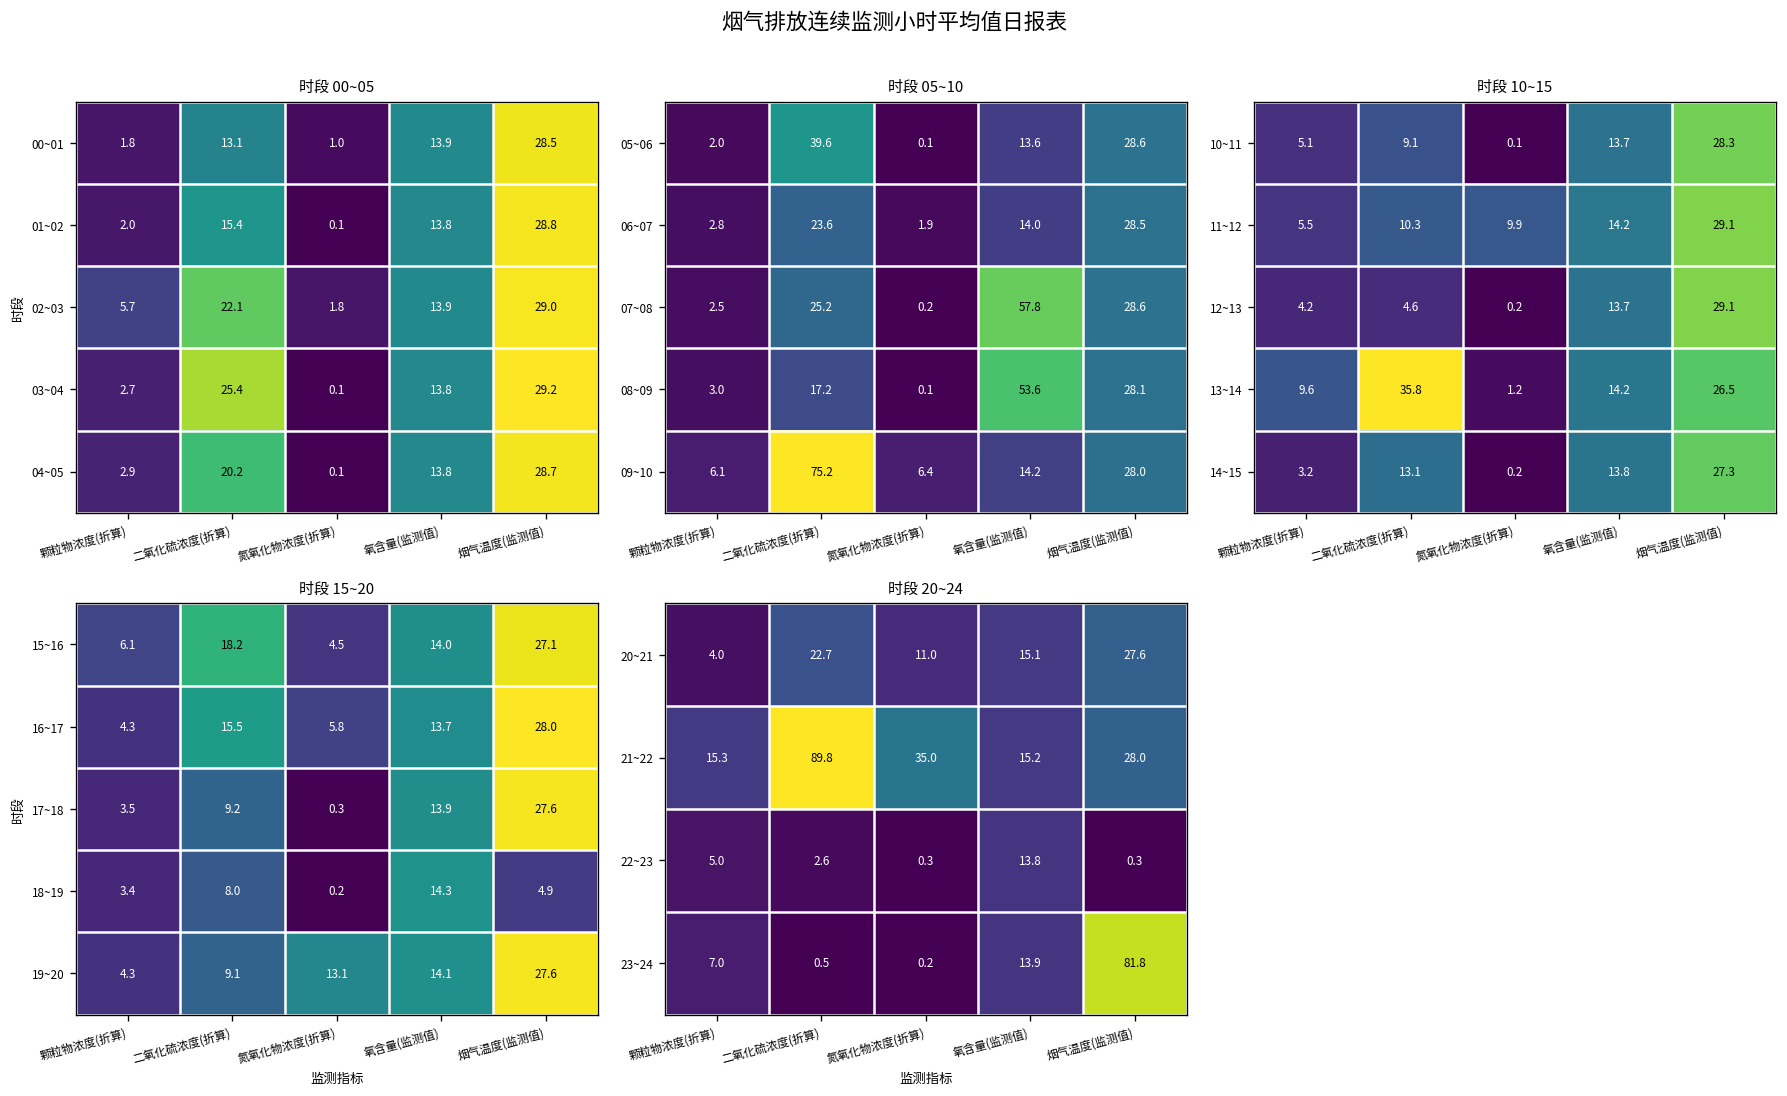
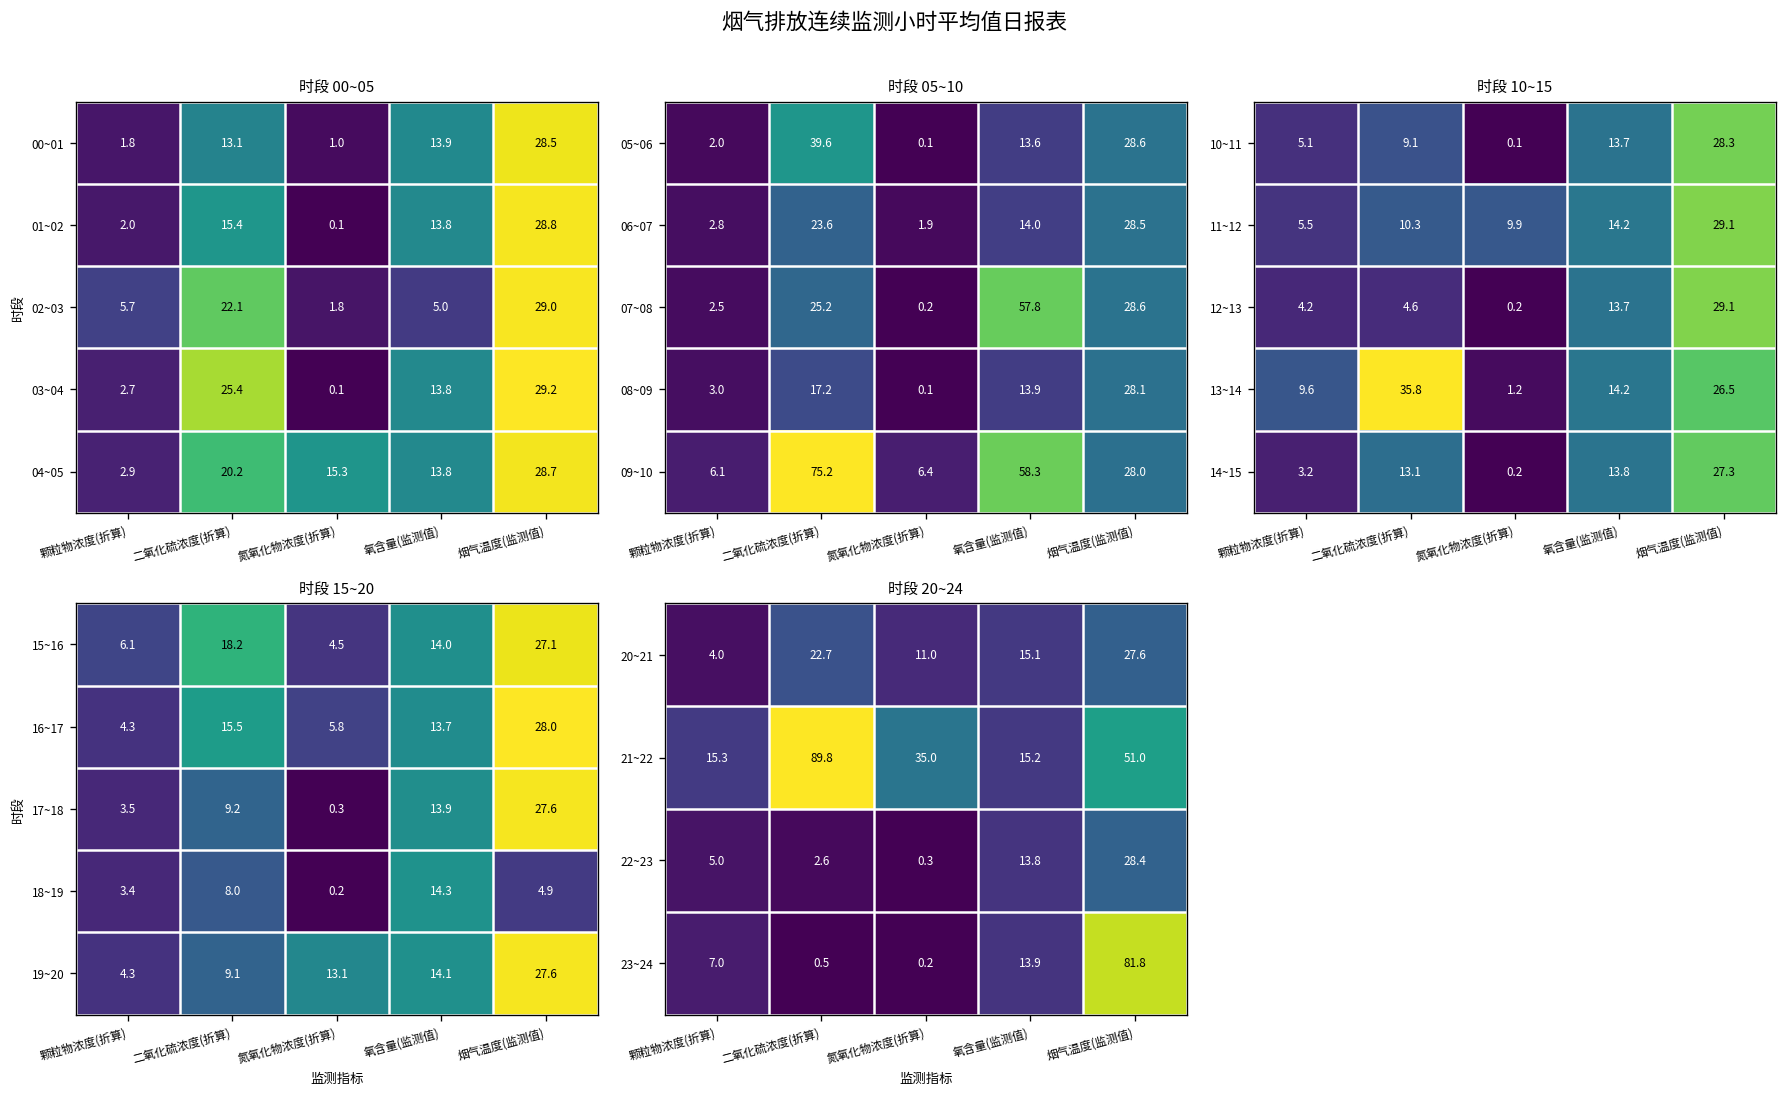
  {
    "时段 00~05": {
      "00~01": {
        "颗粒物浓度(折算)": 1.8,
        "二氧化硫浓度(折算)": 13.1,
        "氮氧化物浓度(折算)": 1.0,
        "氧含量(监测值)": 13.9,
        "烟气温度(监测值)": 28.5
      },
      "01~02": {
        "颗粒物浓度(折算)": 2.0,
        "二氧化硫浓度(折算)": 15.4,
        "氮氧化物浓度(折算)": 0.1,
        "氧含量(监测值)": 13.8,
        "烟气温度(监测值)": 28.8
      },
      "02~03": {
        "颗粒物浓度(折算)": 5.7,
        "二氧化硫浓度(折算)": 22.1,
        "氮氧化物浓度(折算)": 1.8,
-       "氧含量(监测值)": 13.9,
+       "氧含量(监测值)": 5.0,
        "烟气温度(监测值)": 29.0
      },
      "03~04": {
        "颗粒物浓度(折算)": 2.7,
        "二氧化硫浓度(折算)": 25.4,
        "氮氧化物浓度(折算)": 0.1,
        "氧含量(监测值)": 13.8,
        "烟气温度(监测值)": 29.2
      },
      "04~05": {
        "颗粒物浓度(折算)": 2.9,
        "二氧化硫浓度(折算)": 20.2,
-       "氮氧化物浓度(折算)": 0.1,
+       "氮氧化物浓度(折算)": 15.3,
        "氧含量(监测值)": 13.8,
        "烟气温度(监测值)": 28.7
      }
    },
    "时段 05~10": {
      "05~06": {
        "颗粒物浓度(折算)": 2.0,
        "二氧化硫浓度(折算)": 39.6,
        "氮氧化物浓度(折算)": 0.1,
        "氧含量(监测值)": 13.6,
        "烟气温度(监测值)": 28.6
      },
      "06~07": {
        "颗粒物浓度(折算)": 2.8,
        "二氧化硫浓度(折算)": 23.6,
        "氮氧化物浓度(折算)": 1.9,
        "氧含量(监测值)": 14.0,
        "烟气温度(监测值)": 28.5
      },
      "07~08": {
        "颗粒物浓度(折算)": 2.5,
        "二氧化硫浓度(折算)": 25.2,
        "氮氧化物浓度(折算)": 0.2,
        "氧含量(监测值)": 57.8,
        "烟气温度(监测值)": 28.6
      },
      "08~09": {
        "颗粒物浓度(折算)": 3.0,
        "二氧化硫浓度(折算)": 17.2,
        "氮氧化物浓度(折算)": 0.1,
-       "氧含量(监测值)": 53.6,
+       "氧含量(监测值)": 13.9,
        "烟气温度(监测值)": 28.1
      },
      "09~10": {
        "颗粒物浓度(折算)": 6.1,
        "二氧化硫浓度(折算)": 75.2,
        "氮氧化物浓度(折算)": 6.4,
-       "氧含量(监测值)": 14.2,
+       "氧含量(监测值)": 58.3,
        "烟气温度(监测值)": 28.0
      }
    },
    "时段 10~15": {
      "10~11": {
        "颗粒物浓度(折算)": 5.1,
        "二氧化硫浓度(折算)": 9.1,
        "氮氧化物浓度(折算)": 0.1,
        "氧含量(监测值)": 13.7,
        "烟气温度(监测值)": 28.3
      },
      "11~12": {
        "颗粒物浓度(折算)": 5.5,
        "二氧化硫浓度(折算)": 10.3,
        "氮氧化物浓度(折算)": 9.9,
        "氧含量(监测值)": 14.2,
        "烟气温度(监测值)": 29.1
      },
      "12~13": {
        "颗粒物浓度(折算)": 4.2,
        "二氧化硫浓度(折算)": 4.6,
        "氮氧化物浓度(折算)": 0.2,
        "氧含量(监测值)": 13.7,
        "烟气温度(监测值)": 29.1
      },
      "13~14": {
        "颗粒物浓度(折算)": 9.6,
        "二氧化硫浓度(折算)": 35.8,
        "氮氧化物浓度(折算)": 1.2,
        "氧含量(监测值)": 14.2,
        "烟气温度(监测值)": 26.5
      },
      "14~15": {
        "颗粒物浓度(折算)": 3.2,
        "二氧化硫浓度(折算)": 13.1,
        "氮氧化物浓度(折算)": 0.2,
        "氧含量(监测值)": 13.8,
        "烟气温度(监测值)": 27.3
      }
    },
    "时段 15~20": {
      "15~16": {
        "颗粒物浓度(折算)": 6.1,
        "二氧化硫浓度(折算)": 18.2,
        "氮氧化物浓度(折算)": 4.5,
        "氧含量(监测值)": 14.0,
        "烟气温度(监测值)": 27.1
      },
      "16~17": {
        "颗粒物浓度(折算)": 4.3,
        "二氧化硫浓度(折算)": 15.5,
        "氮氧化物浓度(折算)": 5.8,
        "氧含量(监测值)": 13.7,
        "烟气温度(监测值)": 28.0
      },
      "17~18": {
        "颗粒物浓度(折算)": 3.5,
        "二氧化硫浓度(折算)": 9.2,
        "氮氧化物浓度(折算)": 0.3,
        "氧含量(监测值)": 13.9,
        "烟气温度(监测值)": 27.6
      },
      "18~19": {
        "颗粒物浓度(折算)": 3.4,
        "二氧化硫浓度(折算)": 8.0,
        "氮氧化物浓度(折算)": 0.2,
        "氧含量(监测值)": 14.3,
        "烟气温度(监测值)": 4.9
      },
      "19~20": {
        "颗粒物浓度(折算)": 4.3,
        "二氧化硫浓度(折算)": 9.1,
        "氮氧化物浓度(折算)": 13.1,
        "氧含量(监测值)": 14.1,
        "烟气温度(监测值)": 27.6
      }
    },
    "时段 20~24": {
      "20~21": {
        "颗粒物浓度(折算)": 4.0,
        "二氧化硫浓度(折算)": 22.7,
        "氮氧化物浓度(折算)": 11.0,
        "氧含量(监测值)": 15.1,
        "烟气温度(监测值)": 27.6
      },
      "21~22": {
        "颗粒物浓度(折算)": 15.3,
        "二氧化硫浓度(折算)": 89.8,
        "氮氧化物浓度(折算)": 35.0,
        "氧含量(监测值)": 15.2,
-       "烟气温度(监测值)": 28.0
+       "烟气温度(监测值)": 51.0
      },
      "22~23": {
        "颗粒物浓度(折算)": 5.0,
        "二氧化硫浓度(折算)": 2.6,
        "氮氧化物浓度(折算)": 0.3,
        "氧含量(监测值)": 13.8,
-       "烟气温度(监测值)": 0.3
+       "烟气温度(监测值)": 28.4
      },
      "23~24": {
        "颗粒物浓度(折算)": 7.0,
        "二氧化硫浓度(折算)": 0.5,
        "氮氧化物浓度(折算)": 0.2,
        "氧含量(监测值)": 13.9,
        "烟气温度(监测值)": 81.8
      }
    }
  }
